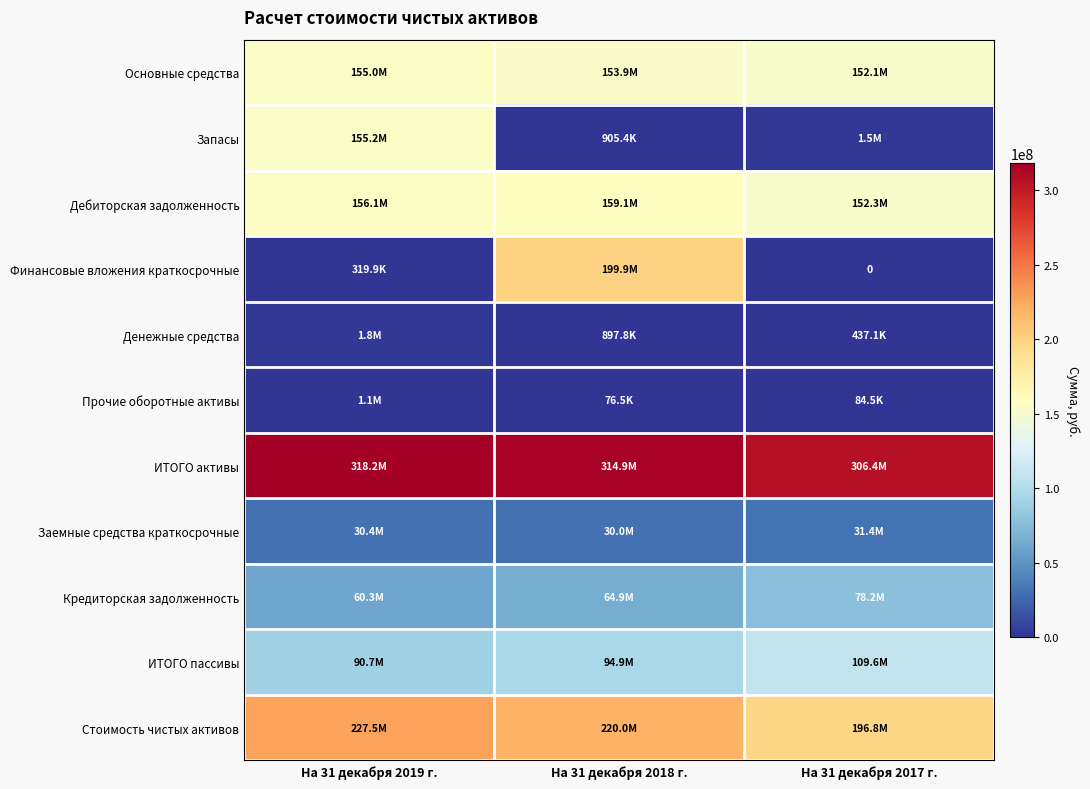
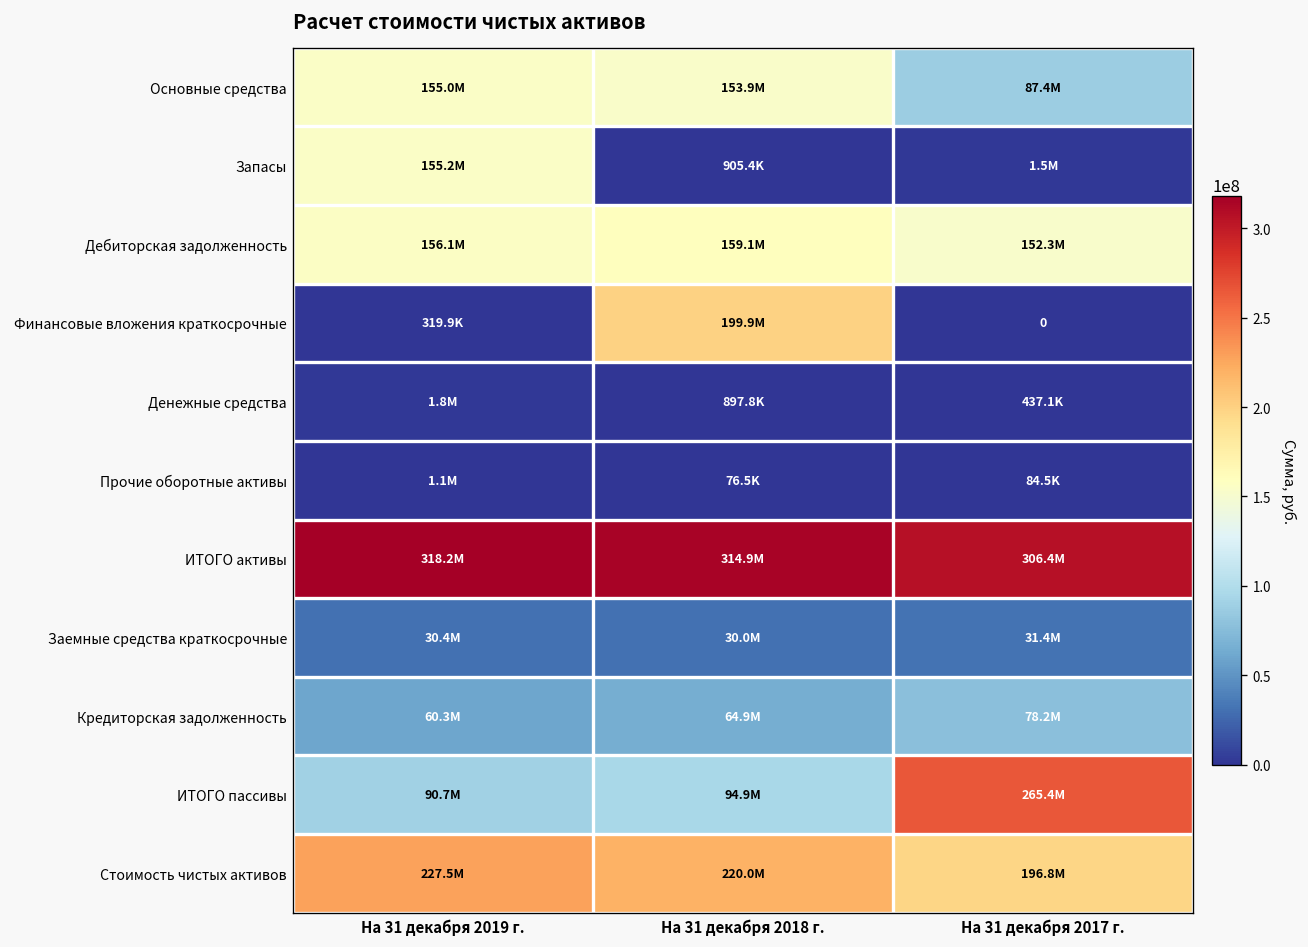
  {
    "Основные средства": {
      "На 31 декабря 2019 г.": "155.0M",
      "На 31 декабря 2018 г.": "153.9M",
-     "На 31 декабря 2017 г.": "152.1M"
+     "На 31 декабря 2017 г.": "87.4M"
    },
    "Запасы": {
      "На 31 декабря 2019 г.": "155.2M",
      "На 31 декабря 2018 г.": "905.4K",
      "На 31 декабря 2017 г.": "1.5M"
    },
    "Дебиторская задолженность": {
      "На 31 декабря 2019 г.": "156.1M",
      "На 31 декабря 2018 г.": "159.1M",
      "На 31 декабря 2017 г.": "152.3M"
    },
    "Финансовые вложения краткосрочные": {
      "На 31 декабря 2019 г.": "319.9K",
      "На 31 декабря 2018 г.": "199.9M",
      "На 31 декабря 2017 г.": "0"
    },
    "Денежные средства": {
      "На 31 декабря 2019 г.": "1.8M",
      "На 31 декабря 2018 г.": "897.8K",
      "На 31 декабря 2017 г.": "437.1K"
    },
    "Прочие оборотные активы": {
      "На 31 декабря 2019 г.": "1.1M",
      "На 31 декабря 2018 г.": "76.5K",
      "На 31 декабря 2017 г.": "84.5K"
    },
    "ИТОГО активы": {
      "На 31 декабря 2019 г.": "318.2M",
      "На 31 декабря 2018 г.": "314.9M",
      "На 31 декабря 2017 г.": "306.4M"
    },
    "Заемные средства краткосрочные": {
      "На 31 декабря 2019 г.": "30.4M",
      "На 31 декабря 2018 г.": "30.0M",
      "На 31 декабря 2017 г.": "31.4M"
    },
    "Кредиторская задолженность": {
      "На 31 декабря 2019 г.": "60.3M",
      "На 31 декабря 2018 г.": "64.9M",
      "На 31 декабря 2017 г.": "78.2M"
    },
    "ИТОГО пассивы": {
      "На 31 декабря 2019 г.": "90.7M",
      "На 31 декабря 2018 г.": "94.9M",
-     "На 31 декабря 2017 г.": "109.6M"
+     "На 31 декабря 2017 г.": "265.4M"
    },
    "Стоимость чистых активов": {
      "На 31 декабря 2019 г.": "227.5M",
      "На 31 декабря 2018 г.": "220.0M",
      "На 31 декабря 2017 г.": "196.8M"
    }
  }
